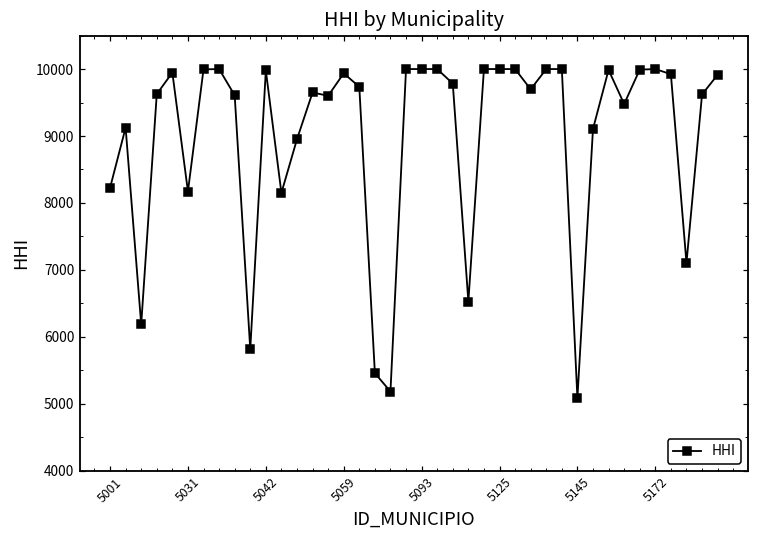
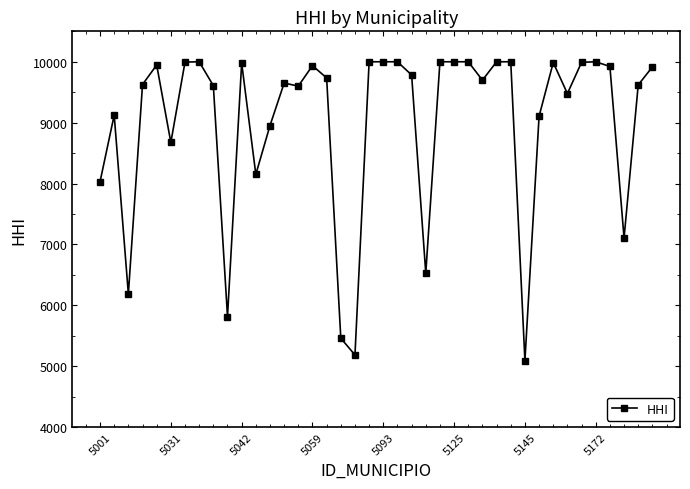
  {
-   "5001": 8200,
-   "5031": 8200,
+   "5001": 8000,
+   "5031": 8700,
    "5042": 10000,
    "5059": 9900,
    "5093": 10000,
    "5125": 10000,
    "5145": 5100,
    "5172": 10000
  }
